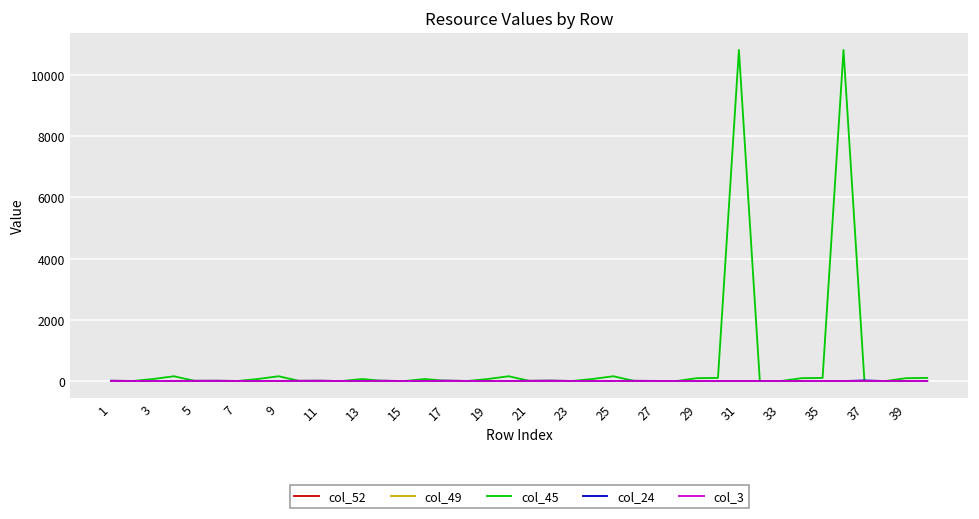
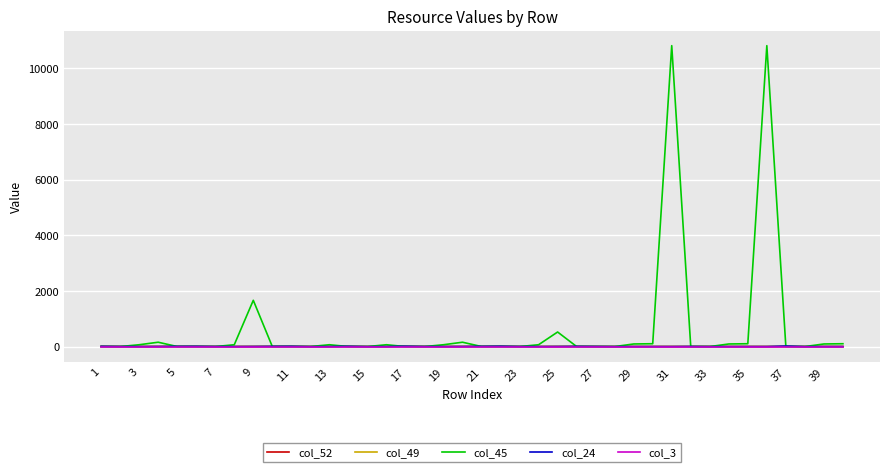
  {
    "col_3": {
      "9": 0,
      "25": 0,
      "29": 0,
      "31": 0,
      "35": 0,
      "39": 0
    },
    "col_45": {
-     "9": 200,
-     "25": 200,
+     "9": 1700,
+     "25": 500,
      "29": 100,
      "31": 10800,
      "35": 100,
      "39": 100
    }
  }
